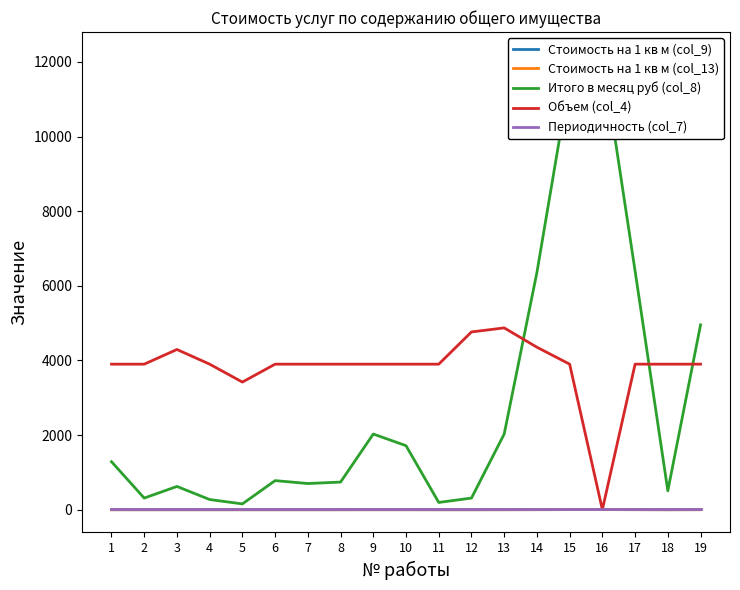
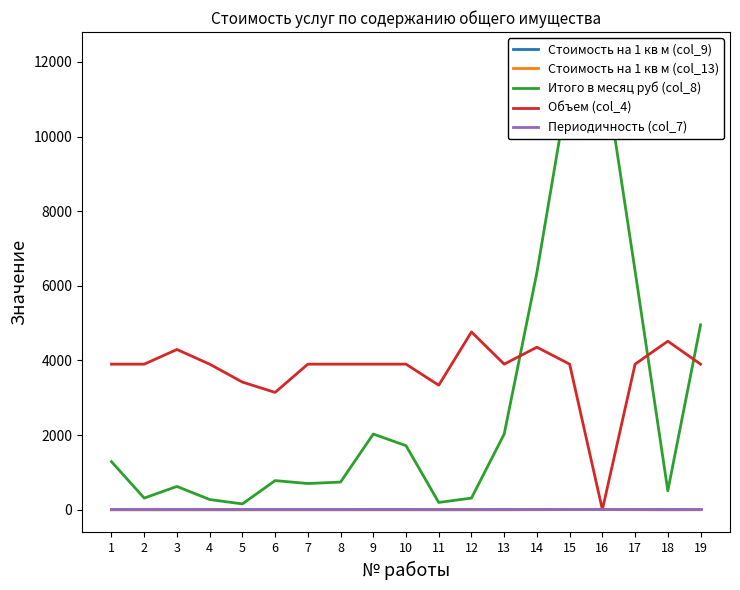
  {
    "Итого в месяц руб (col_8)": {
      "1": 1300,
      "2": 300,
      "3": 600,
      "4": 300,
      "5": 200,
      "6": 800,
      "7": 700,
      "8": 700,
      "9": 2000,
      "10": 1700,
      "11": 200,
      "12": 300,
      "13": 2000,
      "14": 6400,
      "17": 6400,
      "18": 500,
      "19": 5000
    },
    "Объем (col_4)": {
      "1": 3900,
      "2": 3900,
      "3": 4300,
      "4": 3900,
      "5": 3400,
-     "6": 3900,
+     "6": 3100,
      "7": 3900,
      "8": 3900,
      "9": 3900,
      "10": 3900,
-     "11": 3900,
+     "11": 3300,
      "12": 4800,
-     "13": 4900,
+     "13": 3900,
      "14": 4400,
      "15": 3900,
      "17": 3900,
-     "18": 3900,
+     "18": 4500,
      "19": 3900
    }
  }
